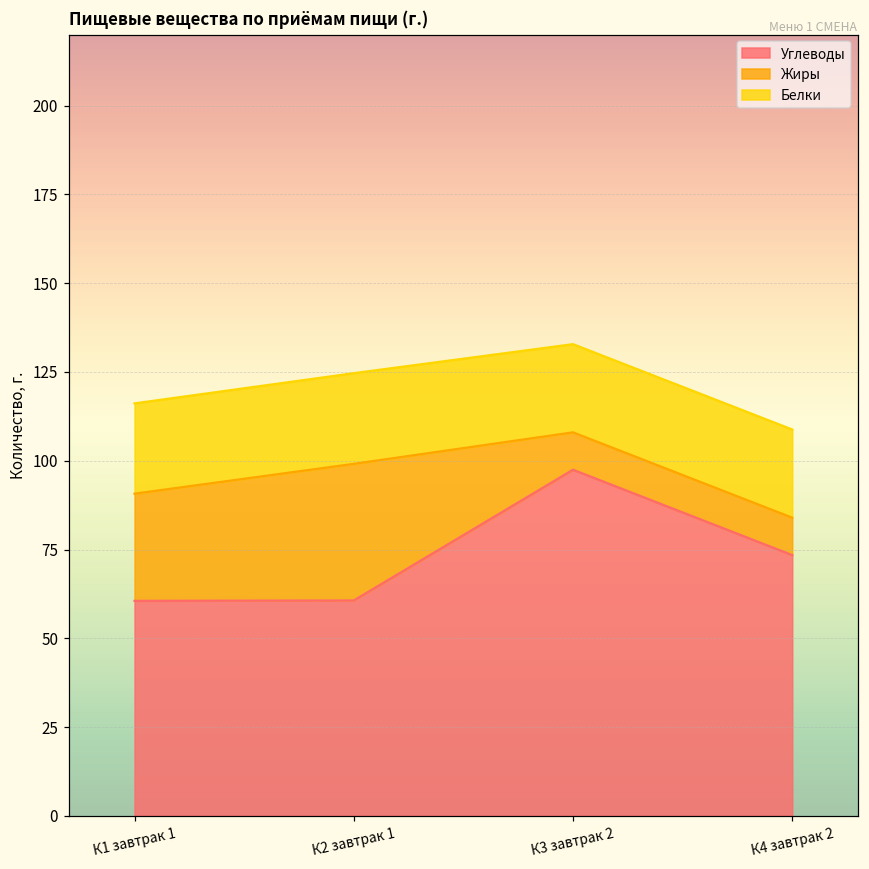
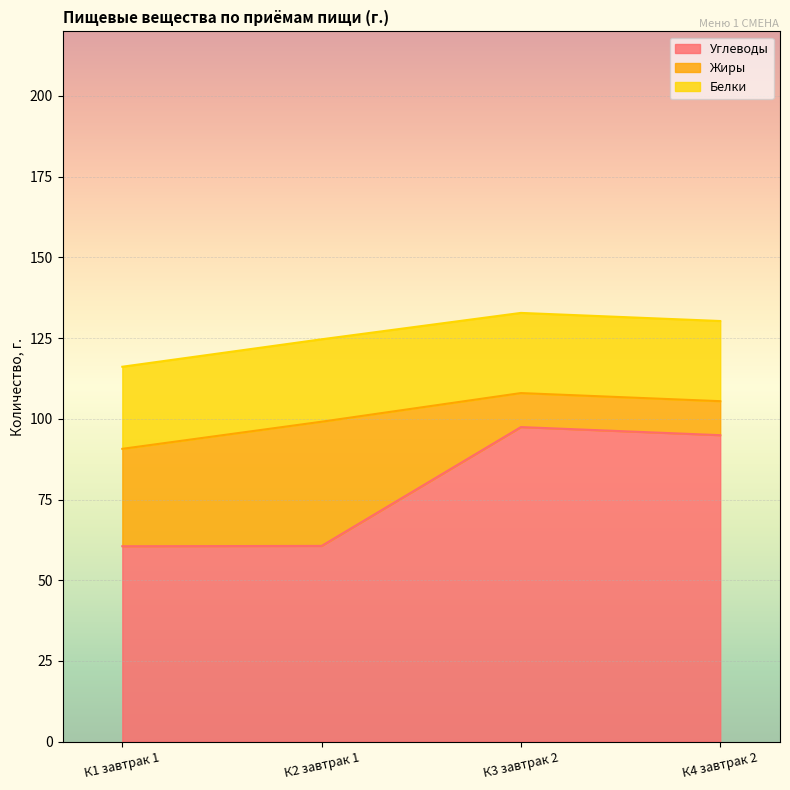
  {
    "Углеводы": {
      "К1 завтрак 1": 61,
      "К2 завтрак 1": 61,
      "К3 завтрак 2": 97,
-     "К4 завтрак 2": 73
+     "К4 завтрак 2": 95
    }
  }
